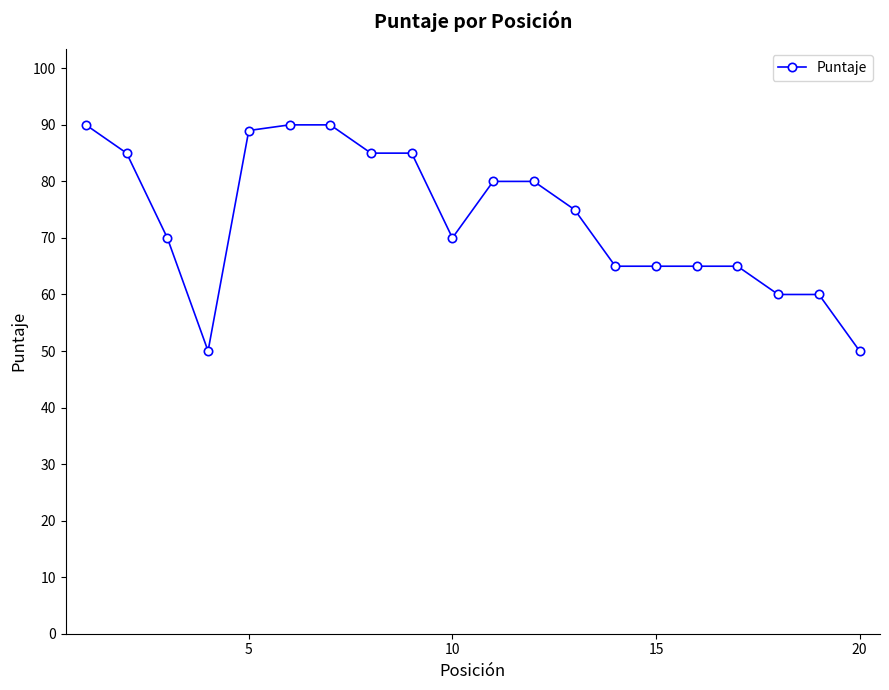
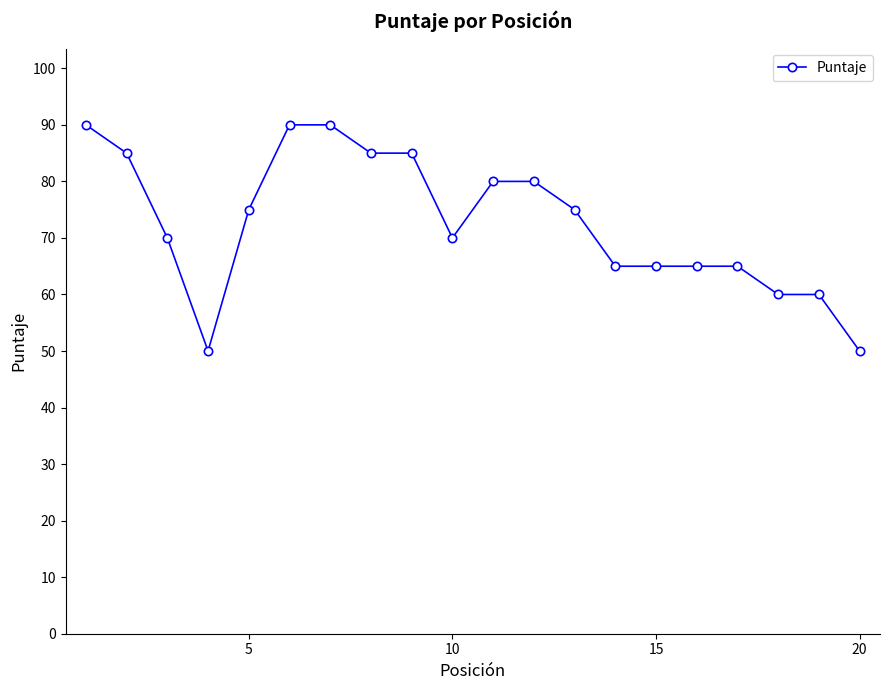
  {
-   "5": 89,
+   "5": 75,
    "10": 70,
    "15": 65,
    "20": 50
  }
